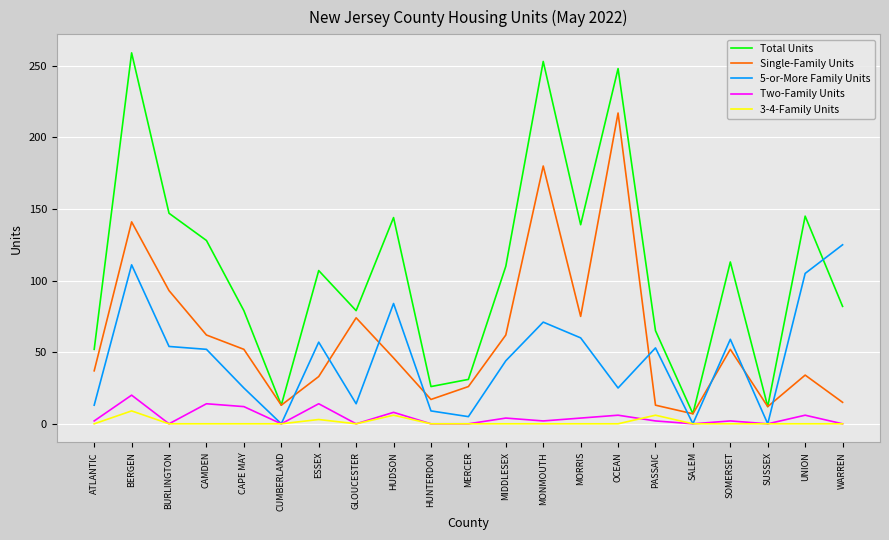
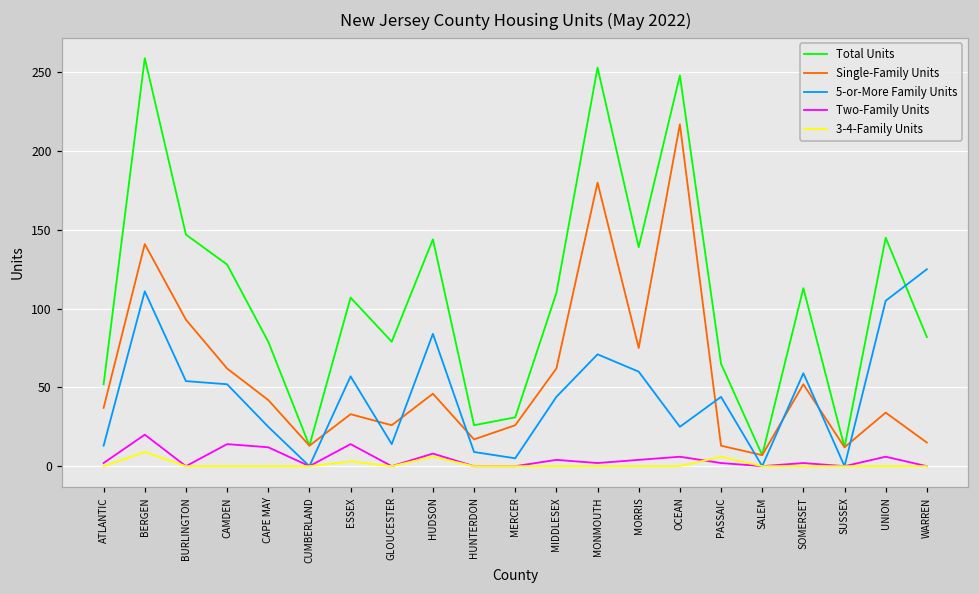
  {
    "Total Units": {
      "ATLANTIC": 52,
      "BERGEN": 259,
      "BURLINGTON": 147,
      "CAMDEN": 128,
      "CAPE MAY": 79,
      "ESSEX": 107,
      "GLOUCESTER": 79,
      "HUDSON": 144,
      "HUNTERDON": 26,
      "MERCER": 31,
      "MIDDLESEX": 110,
      "MONMOUTH": 253,
      "MORRIS": 139,
      "OCEAN": 248,
      "PASSAIC": 65,
      "SOMERSET": 113,
      "UNION": 145,
      "WARREN": 82
    },
    "Single-Family Units": {
      "ATLANTIC": 37,
      "BERGEN": 141,
      "BURLINGTON": 93,
      "CAMDEN": 62,
-     "CAPE MAY": 52,
+     "CAPE MAY": 42,
      "ESSEX": 33,
-     "GLOUCESTER": 74,
+     "GLOUCESTER": 26,
      "HUDSON": 46,
      "HUNTERDON": 17,
      "MERCER": 26,
      "MIDDLESEX": 62,
      "MONMOUTH": 180,
      "MORRIS": 75,
      "OCEAN": 217,
      "PASSAIC": 13,
      "SOMERSET": 52,
      "UNION": 34,
      "WARREN": 15
    },
    "5-or-More Family Units": {
      "ATLANTIC": 13,
      "BERGEN": 111,
      "BURLINGTON": 54,
      "CAMDEN": 52,
      "CAPE MAY": 25,
      "ESSEX": 57,
      "GLOUCESTER": 14,
      "HUDSON": 84,
      "HUNTERDON": 9,
      "MERCER": 5,
      "MIDDLESEX": 44,
      "MONMOUTH": 71,
      "MORRIS": 60,
      "OCEAN": 25,
-     "PASSAIC": 53,
+     "PASSAIC": 44,
      "SOMERSET": 59,
      "UNION": 105,
      "WARREN": 125
    },
    "Two-Family Units": {
      "ATLANTIC": 2,
      "BERGEN": 20,
      "CAMDEN": 14,
      "CAPE MAY": 12,
      "ESSEX": 14,
      "HUDSON": 8,
      "MIDDLESEX": 4,
      "MONMOUTH": 2,
      "MORRIS": 4,
      "OCEAN": 6,
      "PASSAIC": 2,
      "SOMERSET": 2,
      "UNION": 6
    },
    "3-4-Family Units": {
      "ATLANTIC": 0,
      "BERGEN": 9,
      "CAMDEN": 0,
      "CAPE MAY": 0,
      "ESSEX": 3,
      "HUDSON": 6,
      "MIDDLESEX": 0,
      "MONMOUTH": 0,
      "MORRIS": 0,
      "OCEAN": 0,
      "PASSAIC": 6,
      "SOMERSET": 0,
      "UNION": 0
    }
  }
